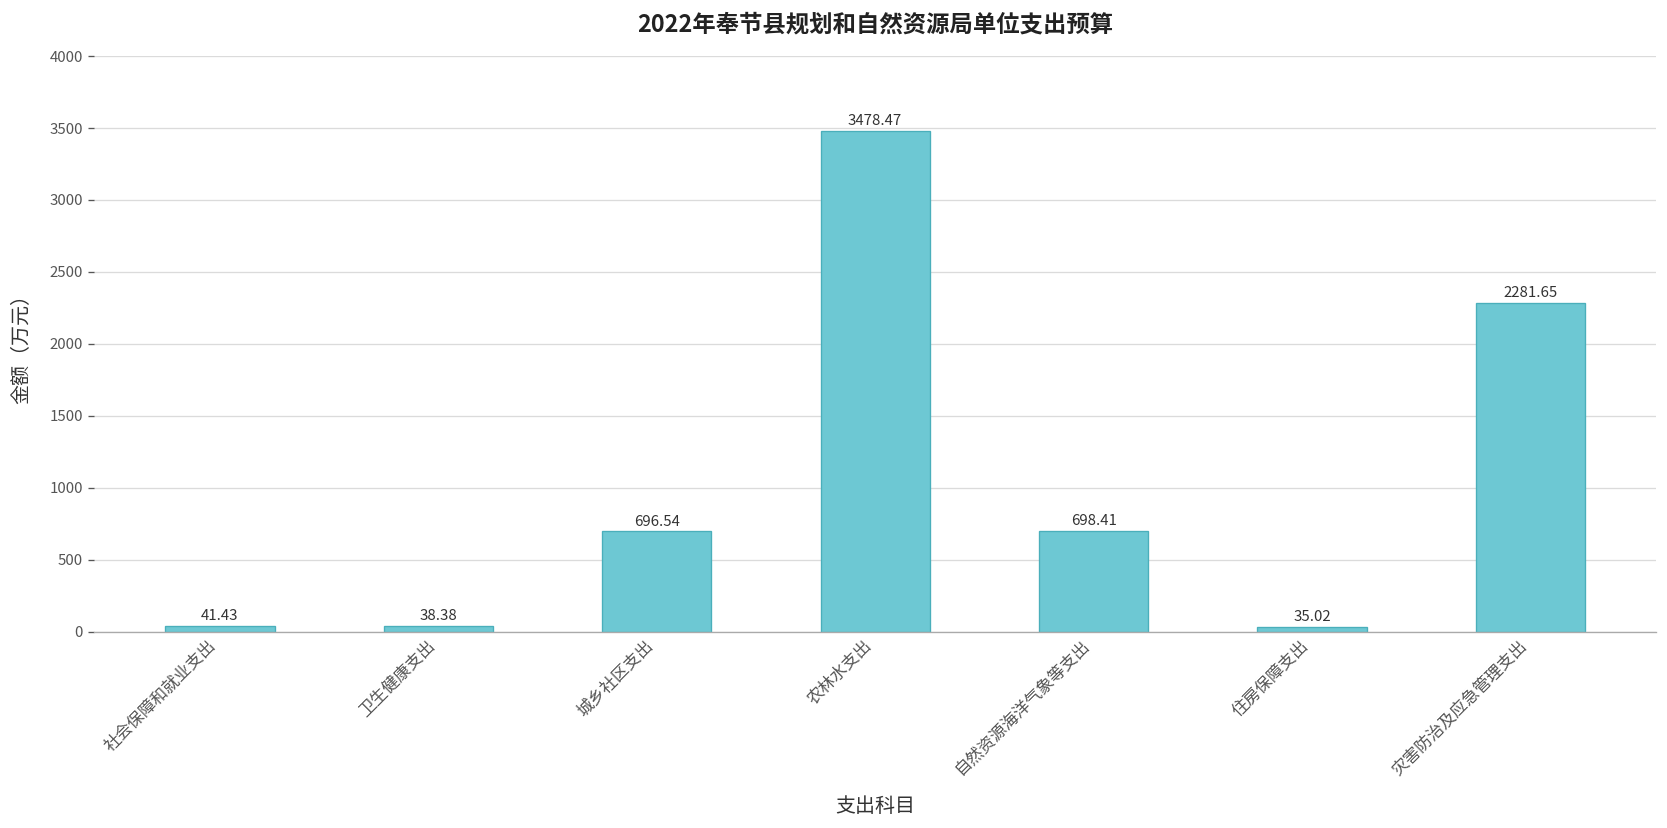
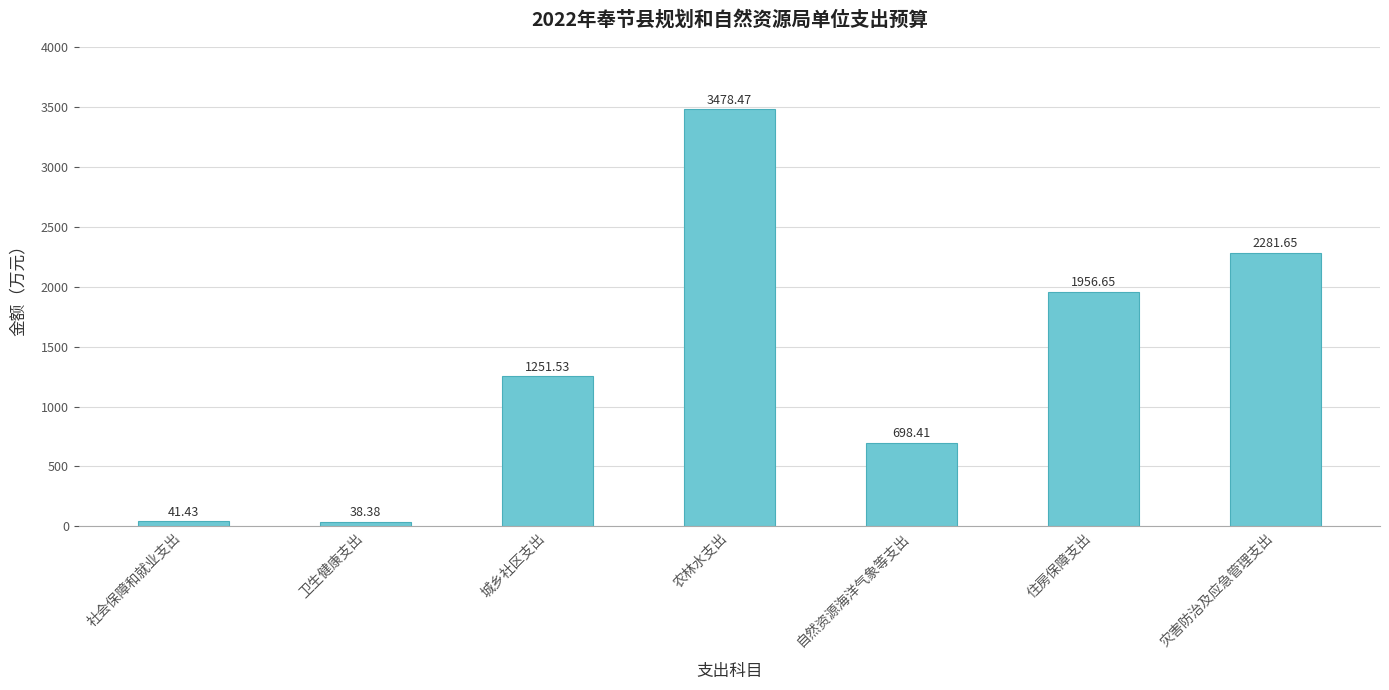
  {
    "社会保障和就业支出": 41.43,
    "卫生健康支出": 38.38,
-   "城乡社区支出": 696.54,
+   "城乡社区支出": 1251.53,
    "农林水支出": 3478.47,
    "自然资源海洋气象等支出": 698.41,
-   "住房保障支出": 35.02,
+   "住房保障支出": 1956.65,
    "灾害防治及应急管理支出": 2281.65
  }
